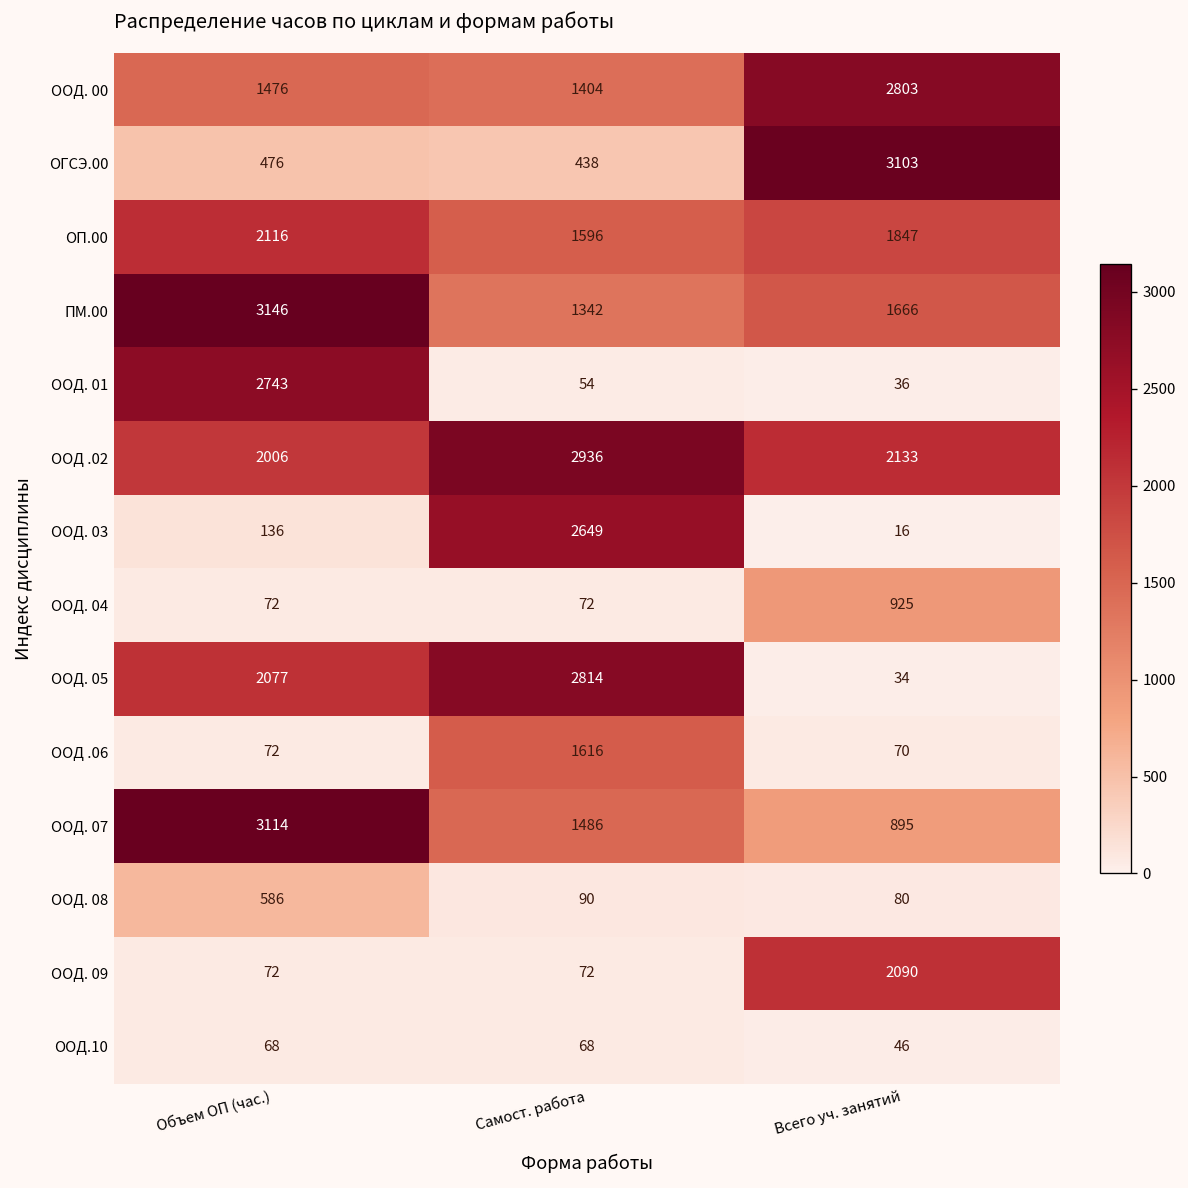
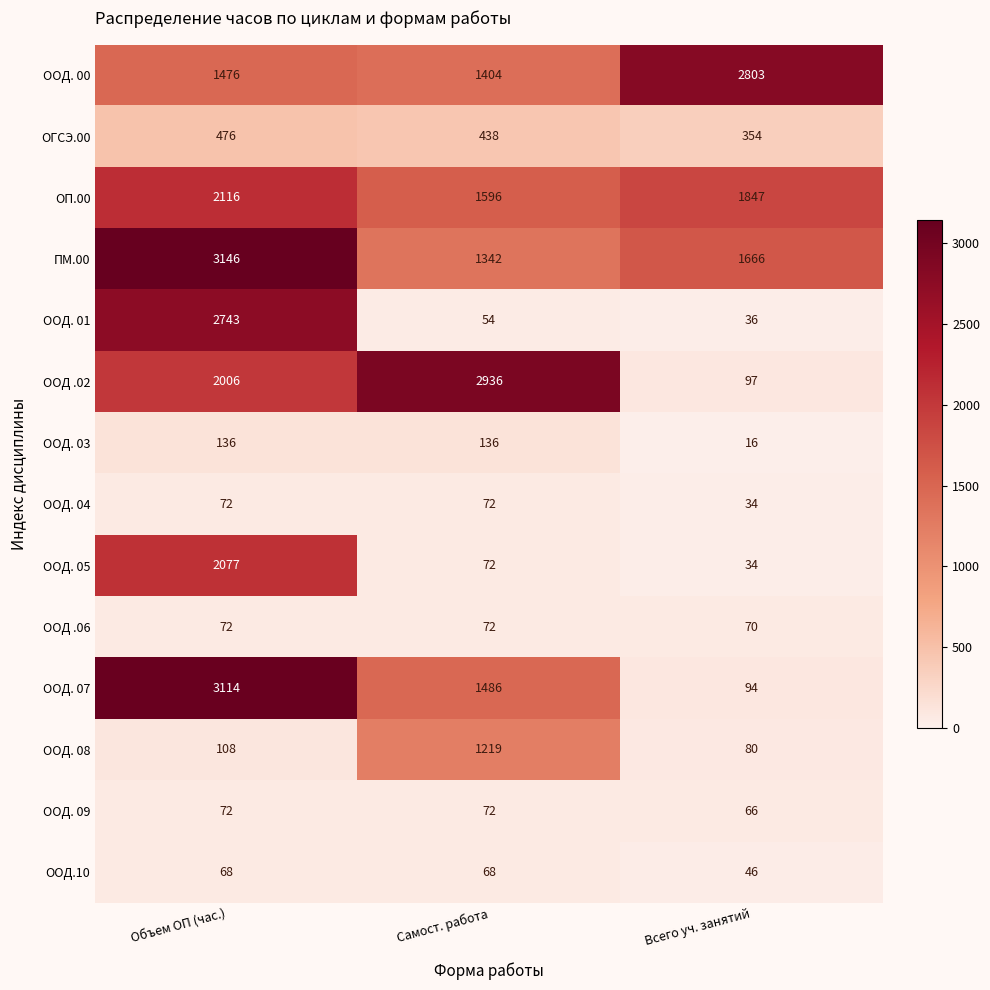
  {
    "ООД. 00": {
      "Объем ОП (час.)": 1476,
      "Самост. работа": 1404,
      "Всего уч. занятий": 2803
    },
    "ОГСЭ.00": {
      "Объем ОП (час.)": 476,
      "Самост. работа": 438,
-     "Всего уч. занятий": 3103
+     "Всего уч. занятий": 354
    },
    "ОП.00": {
      "Объем ОП (час.)": 2116,
      "Самост. работа": 1596,
      "Всего уч. занятий": 1847
    },
    "ПМ.00": {
      "Объем ОП (час.)": 3146,
      "Самост. работа": 1342,
      "Всего уч. занятий": 1666
    },
    "ООД. 01": {
      "Объем ОП (час.)": 2743,
      "Самост. работа": 54,
      "Всего уч. занятий": 36
    },
    "ООД .02": {
      "Объем ОП (час.)": 2006,
      "Самост. работа": 2936,
-     "Всего уч. занятий": 2133
+     "Всего уч. занятий": 97
    },
    "ООД. 03": {
      "Объем ОП (час.)": 136,
-     "Самост. работа": 2649,
+     "Самост. работа": 136,
      "Всего уч. занятий": 16
    },
    "ООД. 04": {
      "Объем ОП (час.)": 72,
      "Самост. работа": 72,
-     "Всего уч. занятий": 925
+     "Всего уч. занятий": 34
    },
    "ООД. 05": {
      "Объем ОП (час.)": 2077,
-     "Самост. работа": 2814,
+     "Самост. работа": 72,
      "Всего уч. занятий": 34
    },
    "ООД .06": {
      "Объем ОП (час.)": 72,
-     "Самост. работа": 1616,
+     "Самост. работа": 72,
      "Всего уч. занятий": 70
    },
    "ООД. 07": {
      "Объем ОП (час.)": 3114,
      "Самост. работа": 1486,
-     "Всего уч. занятий": 895
+     "Всего уч. занятий": 94
    },
    "ООД. 08": {
-     "Объем ОП (час.)": 586,
-     "Самост. работа": 90,
+     "Объем ОП (час.)": 108,
+     "Самост. работа": 1219,
      "Всего уч. занятий": 80
    },
    "ООД. 09": {
      "Объем ОП (час.)": 72,
      "Самост. работа": 72,
-     "Всего уч. занятий": 2090
+     "Всего уч. занятий": 66
    },
    "ООД.10": {
      "Объем ОП (час.)": 68,
      "Самост. работа": 68,
      "Всего уч. занятий": 46
    }
  }
